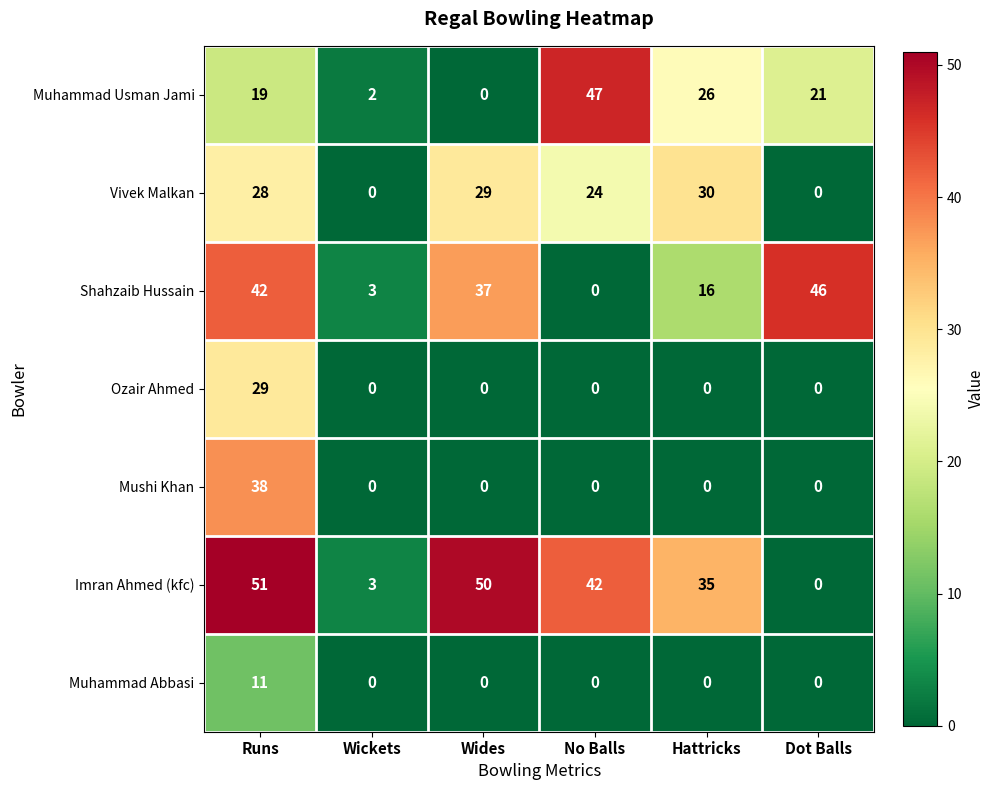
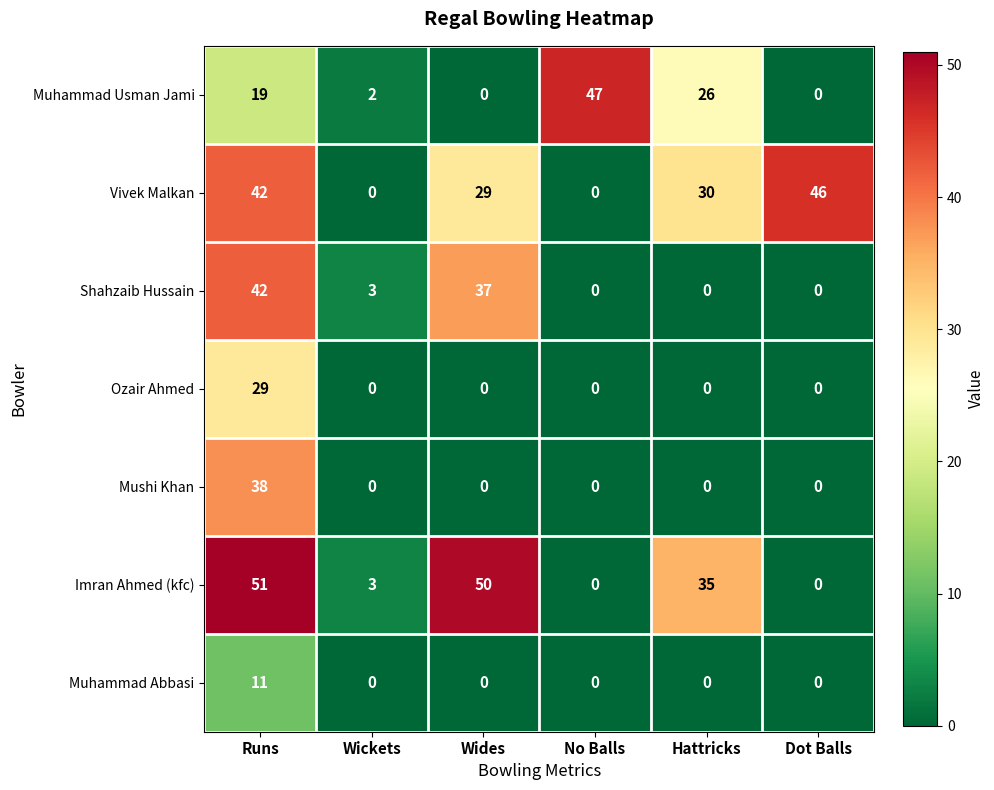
  {
    "Muhammad Usman Jami": {
      "Runs": 19,
      "Wickets": 2,
      "Wides": 0,
      "No Balls": 47,
      "Hattricks": 26,
-     "Dot Balls": 21
+     "Dot Balls": 0
    },
    "Vivek Malkan": {
-     "Runs": 28,
+     "Runs": 42,
      "Wickets": 0,
      "Wides": 29,
-     "No Balls": 24,
+     "No Balls": 0,
      "Hattricks": 30,
-     "Dot Balls": 0
+     "Dot Balls": 46
    },
    "Shahzaib Hussain": {
      "Runs": 42,
      "Wickets": 3,
      "Wides": 37,
      "No Balls": 0,
-     "Hattricks": 16,
-     "Dot Balls": 46
+     "Hattricks": 0,
+     "Dot Balls": 0
    },
    "Ozair Ahmed": {
      "Runs": 29,
      "Wickets": 0,
      "Wides": 0,
      "No Balls": 0,
      "Hattricks": 0,
      "Dot Balls": 0
    },
    "Mushi Khan": {
      "Runs": 38,
      "Wickets": 0,
      "Wides": 0,
      "No Balls": 0,
      "Hattricks": 0,
      "Dot Balls": 0
    },
    "Imran Ahmed (kfc)": {
      "Runs": 51,
      "Wickets": 3,
      "Wides": 50,
-     "No Balls": 42,
+     "No Balls": 0,
      "Hattricks": 35,
      "Dot Balls": 0
    },
    "Muhammad Abbasi": {
      "Runs": 11,
      "Wickets": 0,
      "Wides": 0,
      "No Balls": 0,
      "Hattricks": 0,
      "Dot Balls": 0
    }
  }
